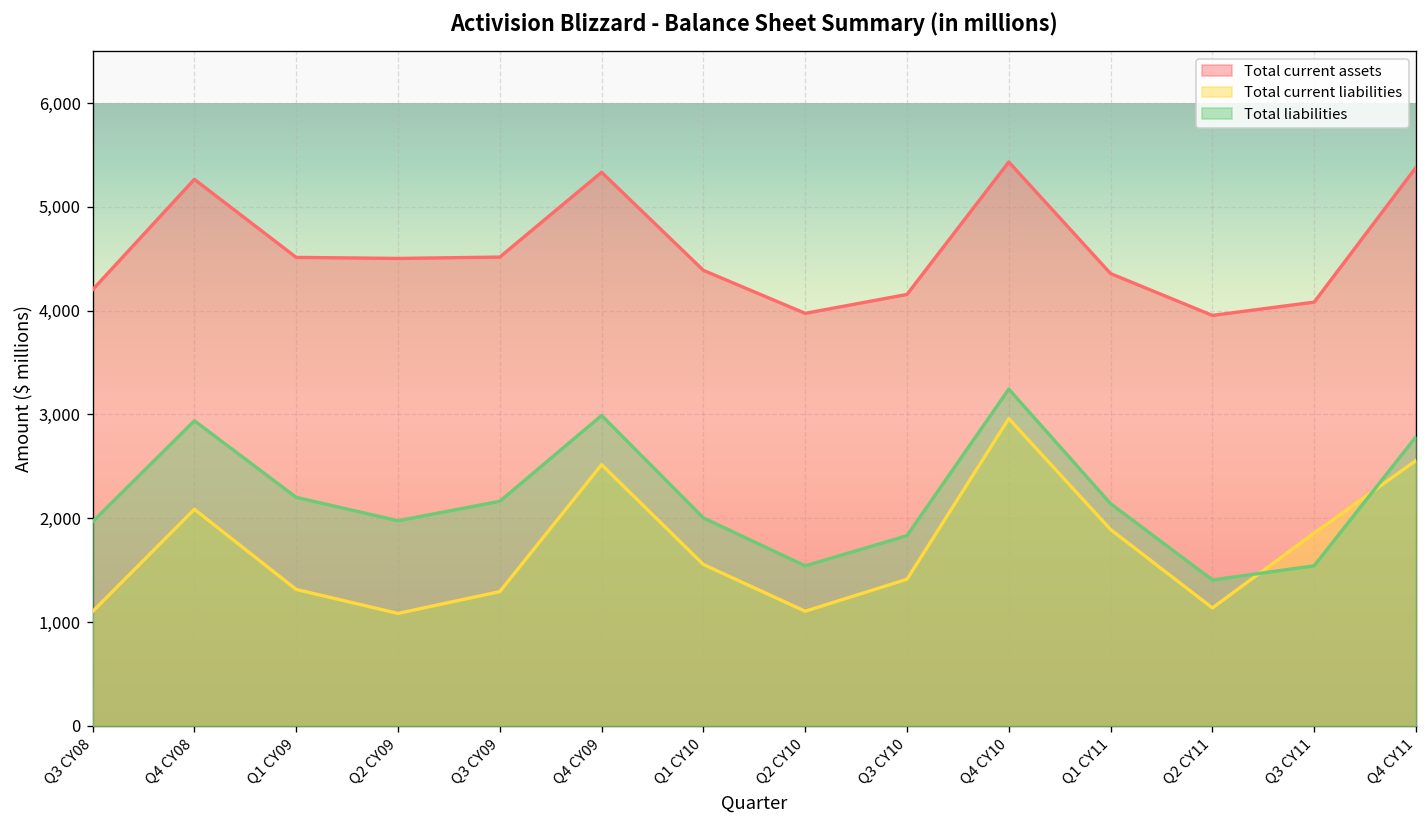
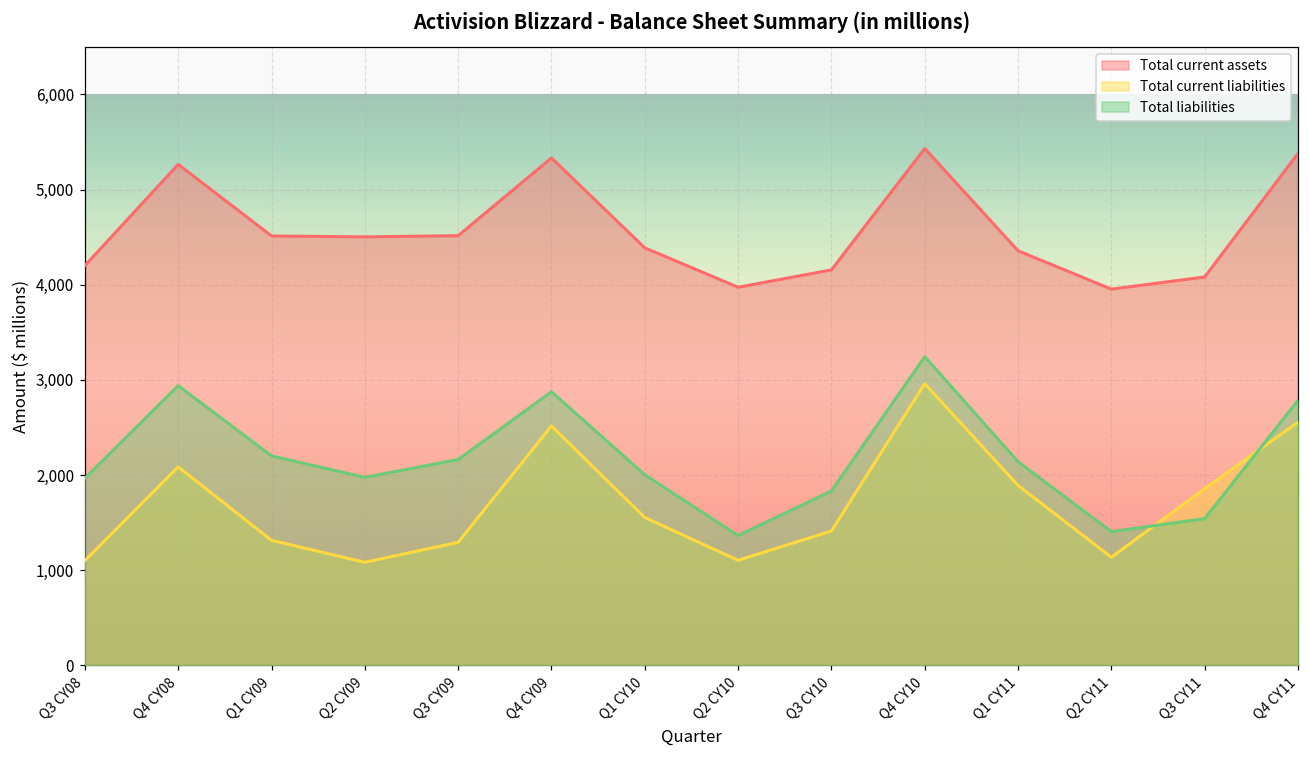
  {
    "Total current assets": {
      "Q3 CY08": "4,200",
      "Q4 CY08": "5,300",
      "Q1 CY09": "4,500",
      "Q2 CY09": "4,500",
      "Q3 CY09": "4,500",
      "Q4 CY09": "5,300",
      "Q1 CY10": "4,400",
      "Q2 CY10": "4,000",
      "Q3 CY10": "4,200",
      "Q4 CY10": "5,400",
      "Q1 CY11": "4,400",
      "Q2 CY11": "4,000",
      "Q3 CY11": "4,100",
      "Q4 CY11": "5,400"
    },
    "Total current liabilities": {
      "Q3 CY08": "1,100",
      "Q4 CY08": "2,100",
      "Q1 CY09": "1,300",
      "Q2 CY09": "1,100",
      "Q3 CY09": "1,300",
      "Q4 CY09": "2,500",
      "Q1 CY10": "1,600",
      "Q2 CY10": "1,100",
      "Q3 CY10": "1,400",
      "Q4 CY10": "3,000",
      "Q1 CY11": "1,900",
      "Q2 CY11": "1,100",
      "Q3 CY11": "1,900",
      "Q4 CY11": "2,600"
    },
    "Total liabilities": {
      "Q3 CY08": "2,000",
      "Q4 CY08": "2,900",
      "Q1 CY09": "2,200",
      "Q2 CY09": "2,000",
      "Q3 CY09": "2,200",
-     "Q4 CY09": "3,000",
+     "Q4 CY09": "2,900",
      "Q1 CY10": "2,000",
-     "Q2 CY10": "1,500",
+     "Q2 CY10": "1,400",
      "Q3 CY10": "1,800",
      "Q4 CY10": "3,200",
      "Q1 CY11": "2,100",
      "Q2 CY11": "1,400",
      "Q3 CY11": "1,500",
      "Q4 CY11": "2,800"
    }
  }
